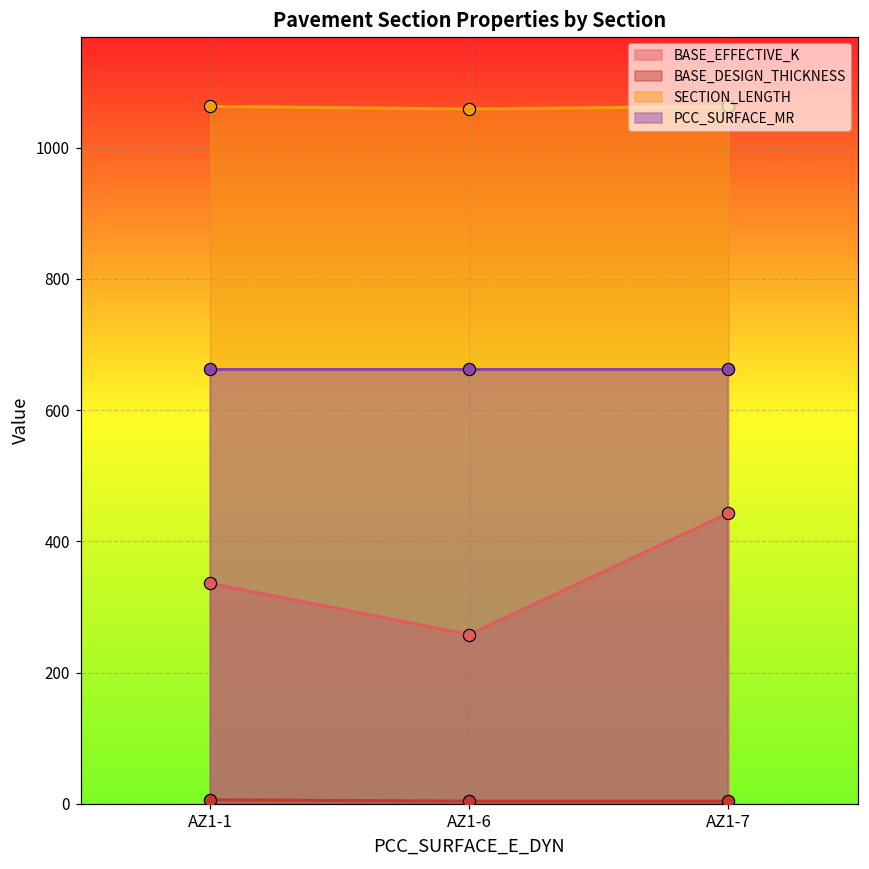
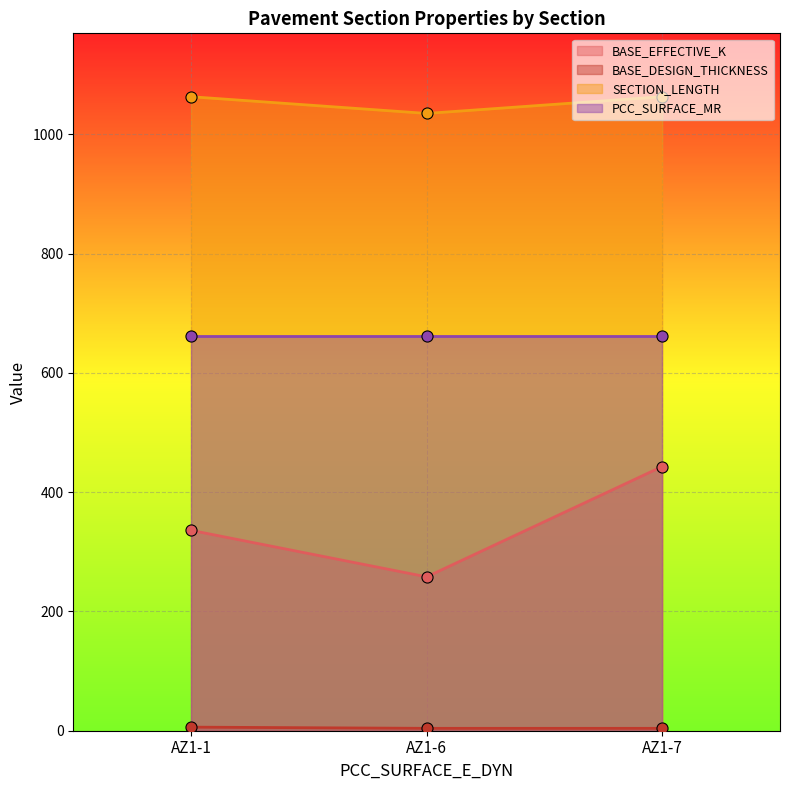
  {
    "SECTION_LENGTH": {
      "AZ1-1": 1060,
-     "AZ1-6": 1060
+     "AZ1-6": 1040
    },
    "PCC_SURFACE_MR": {
      "AZ1-1": 660,
      "AZ1-6": 660,
      "AZ1-7": 660
    }
  }
